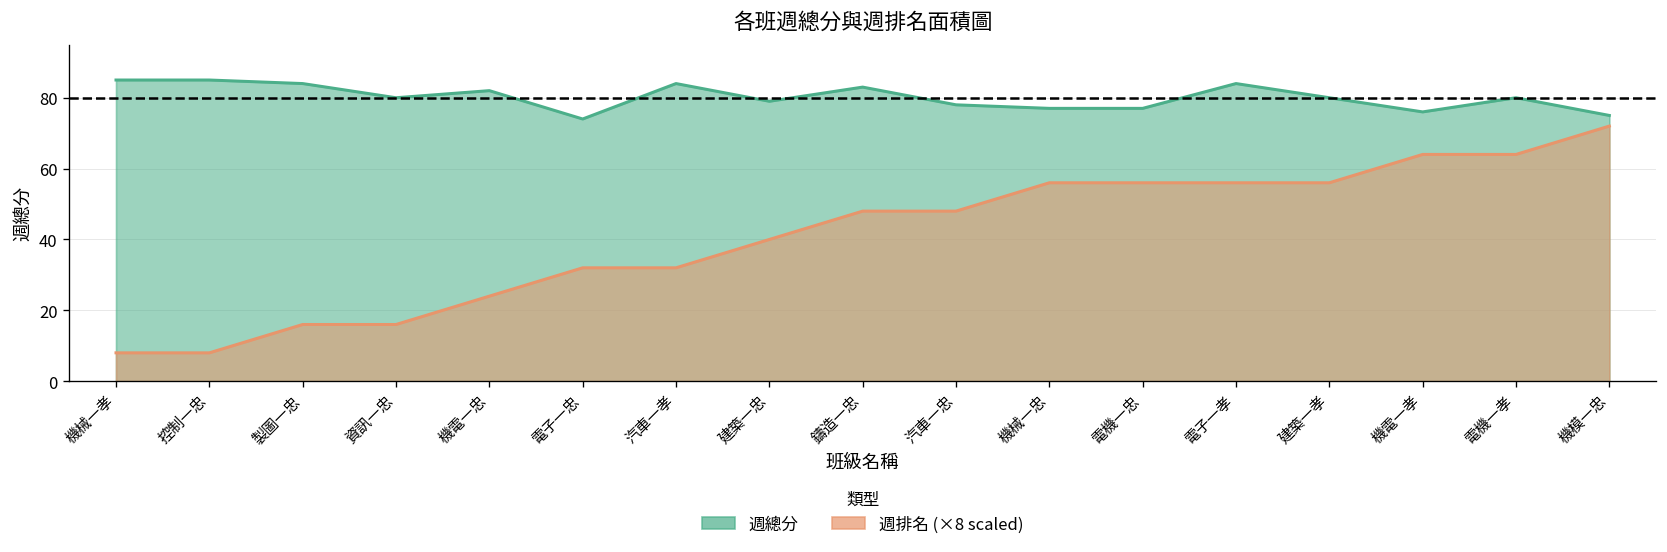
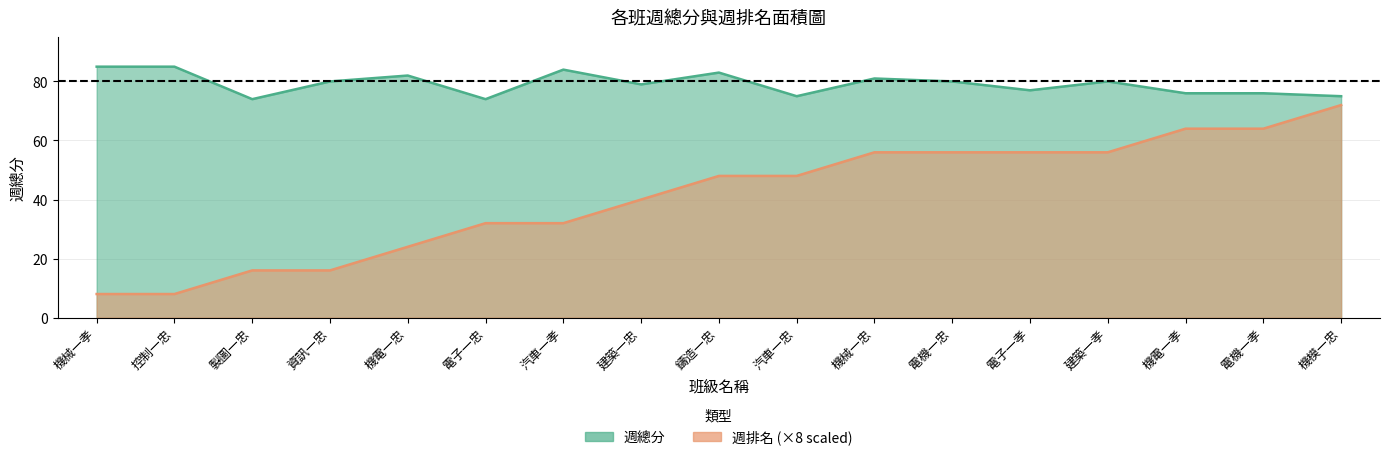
  {
    "週總分": {
      "機械一孝": 85,
      "控制一忠": 85,
-     "製圖一忠": 84,
+     "製圖一忠": 74,
      "資訊一忠": 80,
      "機電一忠": 82,
      "電子一忠": 74,
      "汽車一孝": 84,
      "建築一忠": 79,
      "鑄造一忠": 83,
-     "汽車一忠": 78,
-     "機械一忠": 77,
-     "電機一忠": 77,
-     "電子一孝": 84,
+     "汽車一忠": 75,
+     "機械一忠": 81,
+     "電機一忠": 80,
+     "電子一孝": 77,
      "建築一孝": 80,
      "機電一孝": 76,
-     "電機一孝": 80,
+     "電機一孝": 76,
      "機模一忠": 75
    }
  }
